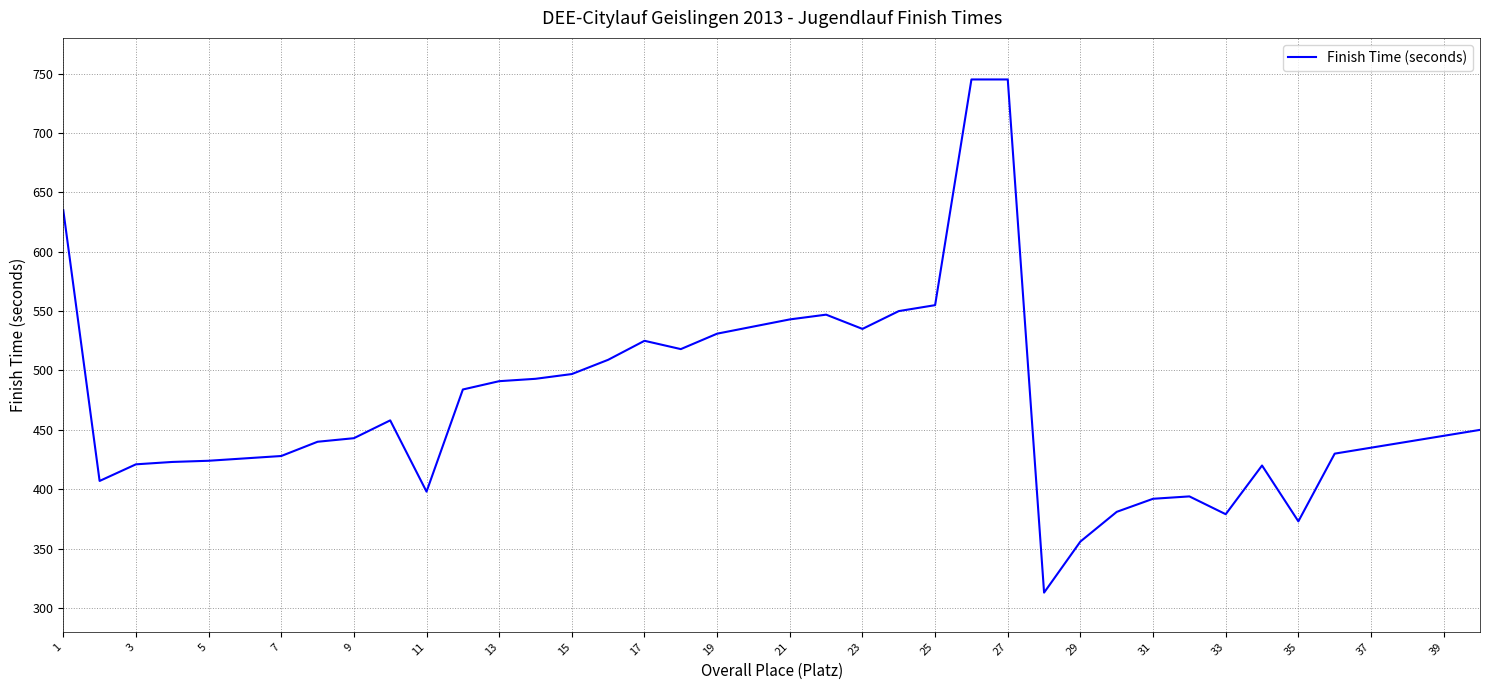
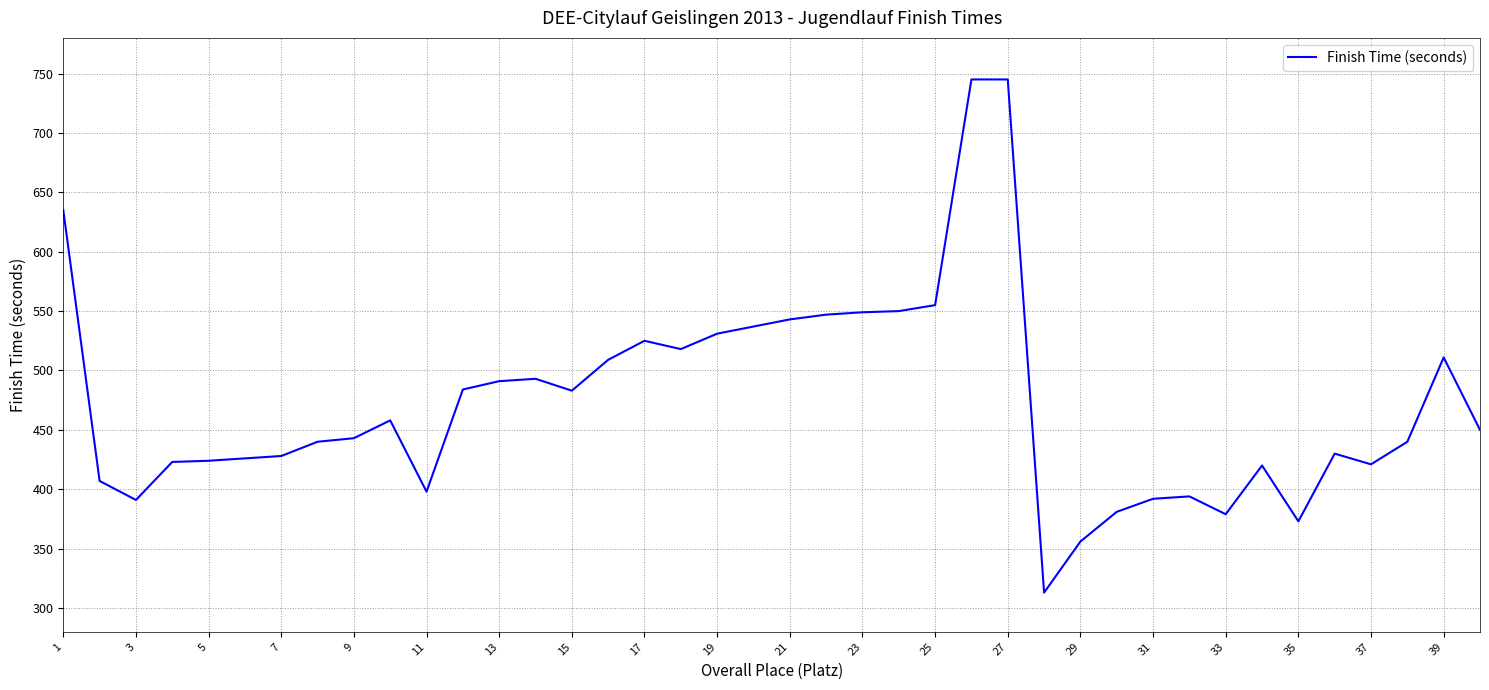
  {
    "1": 635,
-   "3": 421,
+   "3": 391,
    "5": 424,
    "7": 428,
    "9": 443,
    "11": 398,
    "13": 491,
-   "15": 497,
+   "15": 483,
    "17": 525,
    "19": 531,
    "21": 543,
-   "23": 535,
+   "23": 549,
    "25": 555,
    "27": 745,
    "29": 356,
    "31": 392,
    "33": 379,
    "35": 373,
-   "37": 435,
-   "39": 445
+   "37": 421,
+   "39": 511
  }
